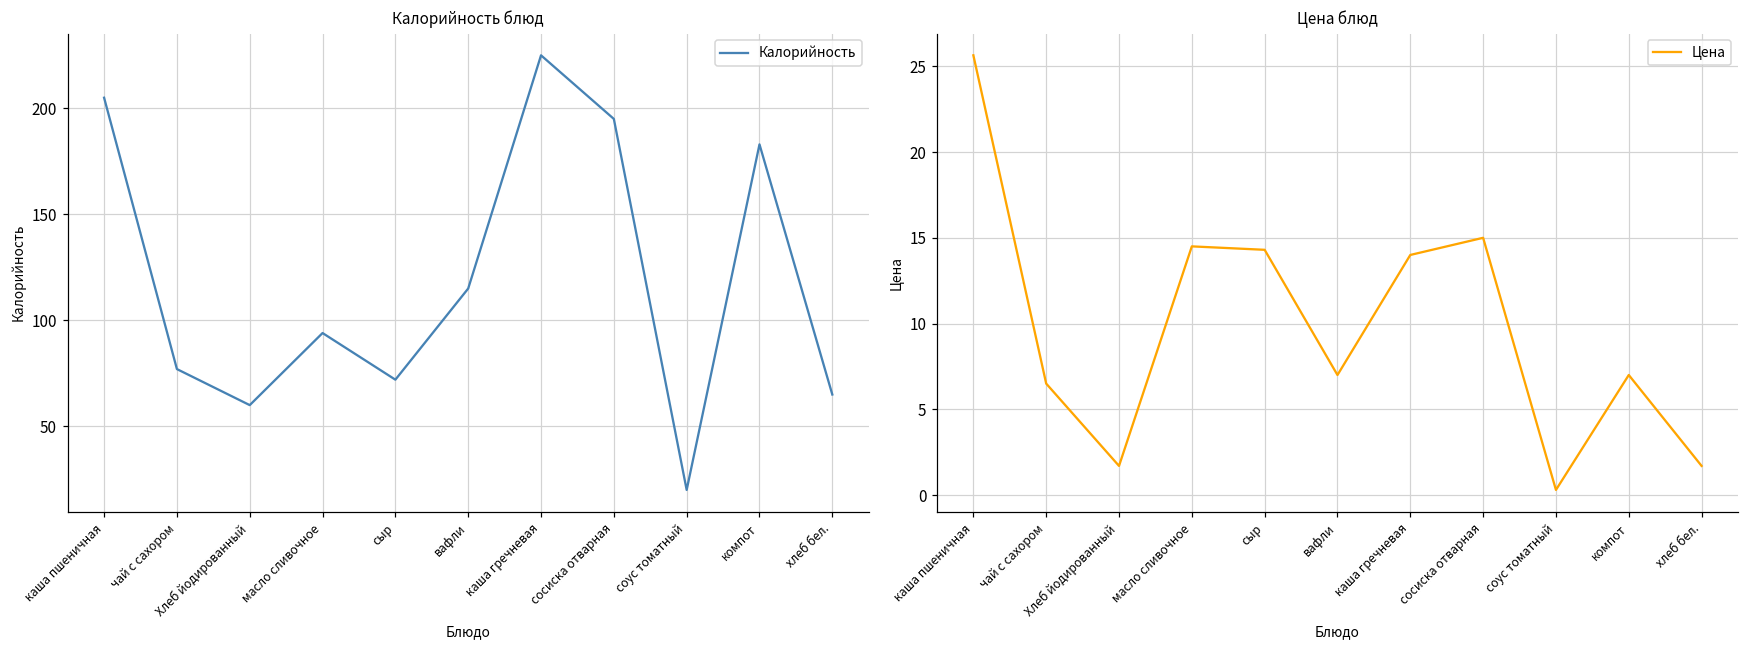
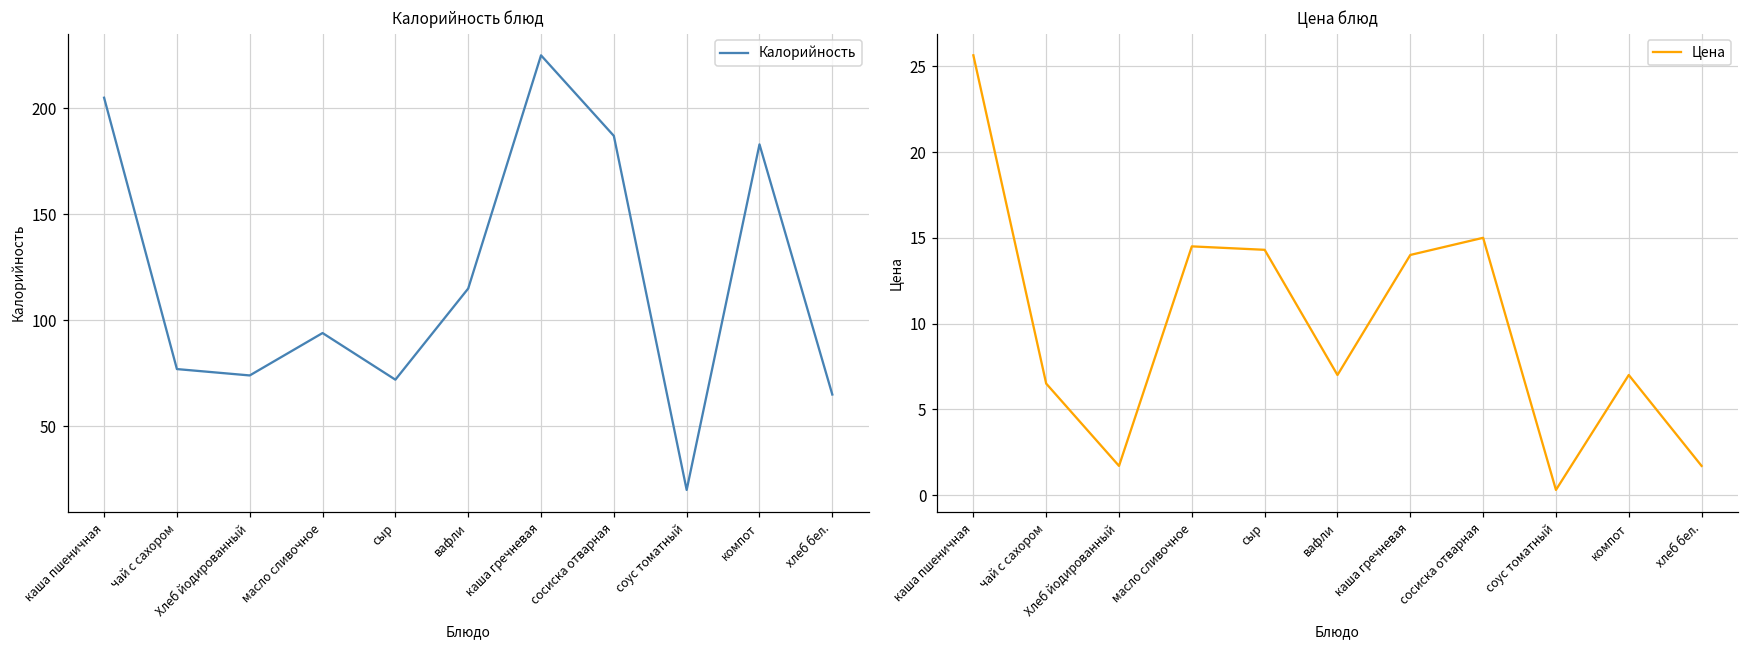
  {
    "Калорийность блюд": {
      "каша пшеничная": 205,
      "чай с сахором": 77,
-     "Хлеб йодированный": 60,
+     "Хлеб йодированный": 74,
      "масло сливочное": 94,
      "сыр": 72,
      "вафли": 115,
      "каша гречневая": 225,
-     "сосиска отварная": 195,
+     "сосиска отварная": 187,
      "соус томатный": 20,
      "компот": 183,
      "хлеб бел.": 65
    },
    "Цена блюд": {
      "каша пшеничная": 25.6,
      "чай с сахором": 6.5,
      "Хлеб йодированный": 1.7,
      "масло сливочное": 14.5,
      "сыр": 14.3,
      "вафли": 7.0,
      "каша гречневая": 14.0,
      "сосиска отварная": 15.0,
      "соус томатный": 0.3,
      "компот": 7.0,
      "хлеб бел.": 1.7
    }
  }
